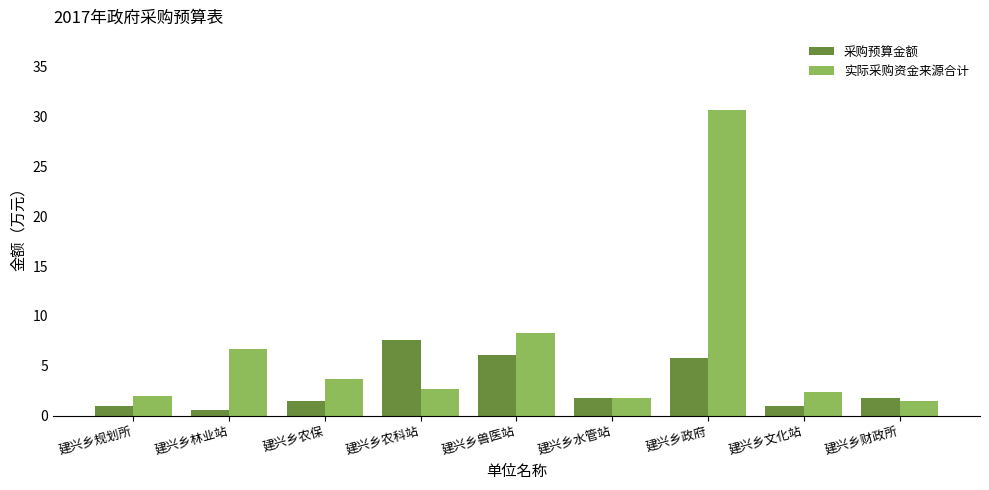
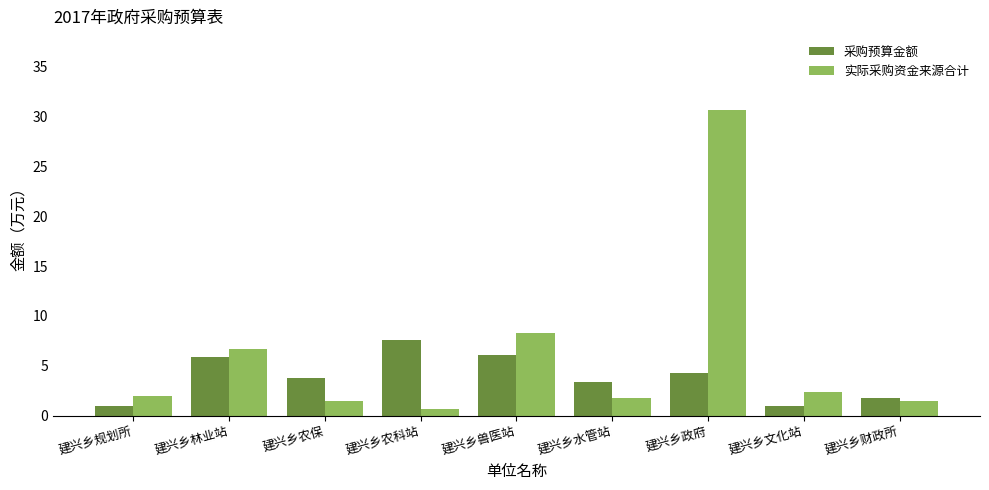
  {
    "采购预算金额": {
      "建兴乡规划所": 1,
-     "建兴乡林业站": 1,
-     "建兴乡农保": 2,
+     "建兴乡林业站": 6,
+     "建兴乡农保": 4,
      "建兴乡农科站": 8,
      "建兴乡兽医站": 6,
-     "建兴乡水管站": 2,
-     "建兴乡政府": 6,
+     "建兴乡水管站": 3,
+     "建兴乡政府": 4,
      "建兴乡文化站": 1,
      "建兴乡财政所": 2
    },
    "实际采购资金来源合计": {
      "建兴乡规划所": 2,
      "建兴乡林业站": 7,
-     "建兴乡农保": 4,
-     "建兴乡农科站": 3,
+     "建兴乡农保": 2,
+     "建兴乡农科站": 1,
      "建兴乡兽医站": 8,
      "建兴乡水管站": 2,
      "建兴乡政府": 31,
      "建兴乡文化站": 2,
      "建兴乡财政所": 2
    }
  }
